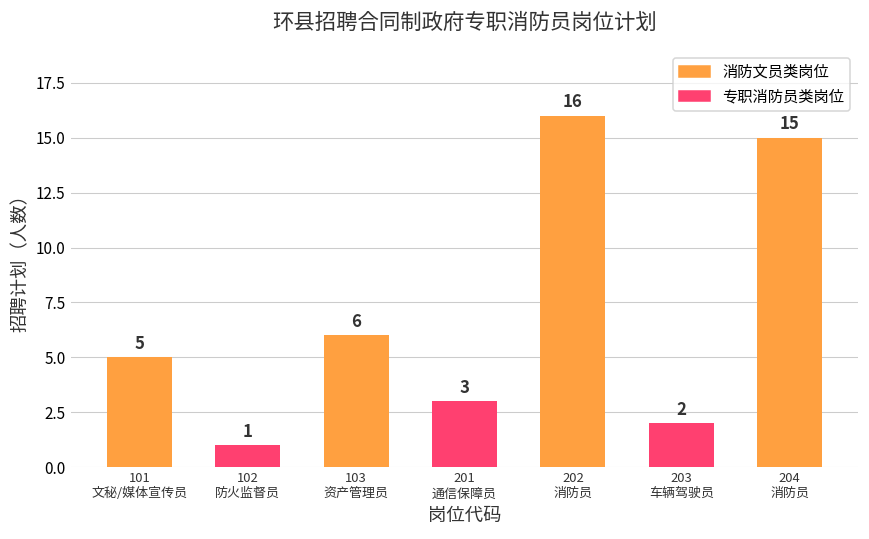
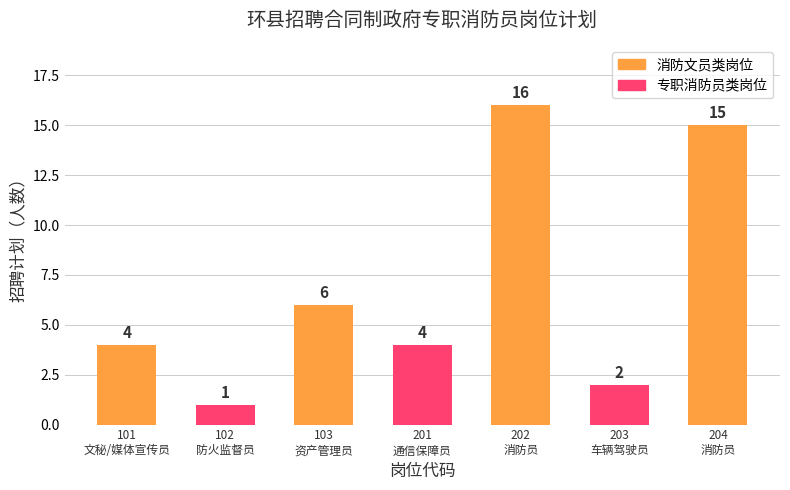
  {
-   "101 文秘/媒体宣传员": 5,
+   "101 文秘/媒体宣传员": 4,
    "102 防火监督员": 1,
    "103 资产管理员": 6,
-   "201 通信保障员": 3,
+   "201 通信保障员": 4,
    "202 消防员": 16,
    "203 车辆驾驶员": 2,
    "204 消防员": 15
  }
